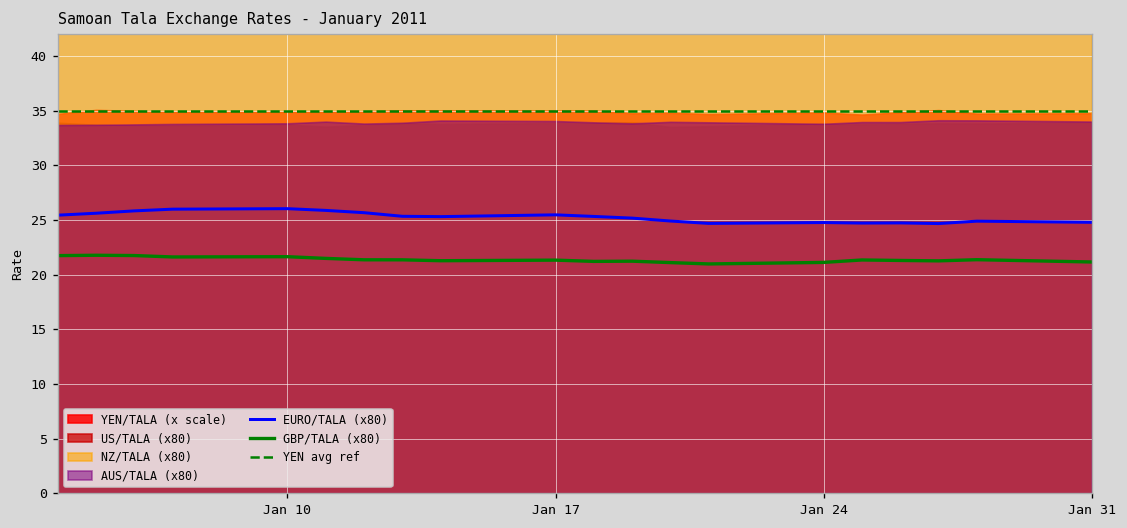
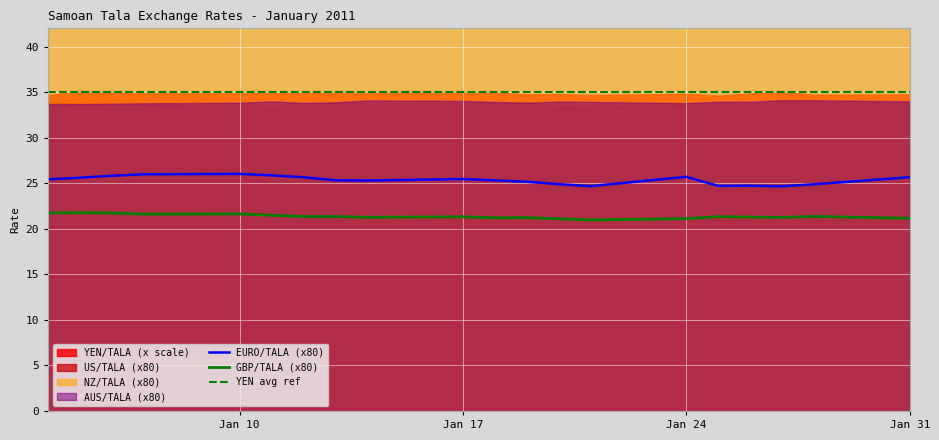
  {
    "EURO/TALA (x80)": {
      "Jan 10": 26,
      "Jan 17": 25,
-     "Jan 24": 25,
-     "Jan 31": 25
+     "Jan 24": 26,
+     "Jan 31": 26
    }
  }
